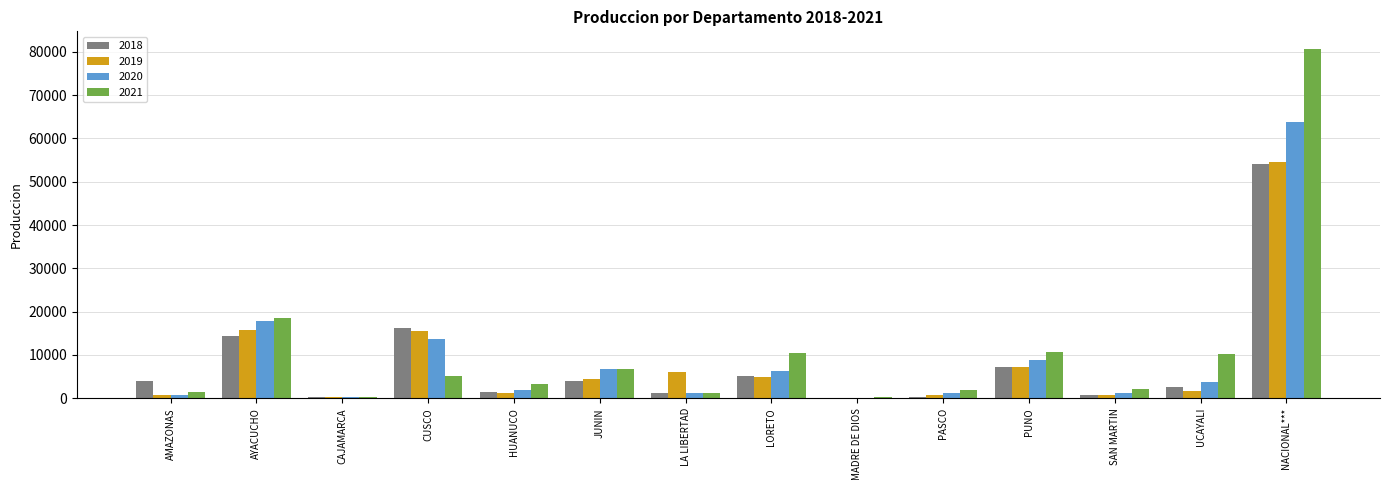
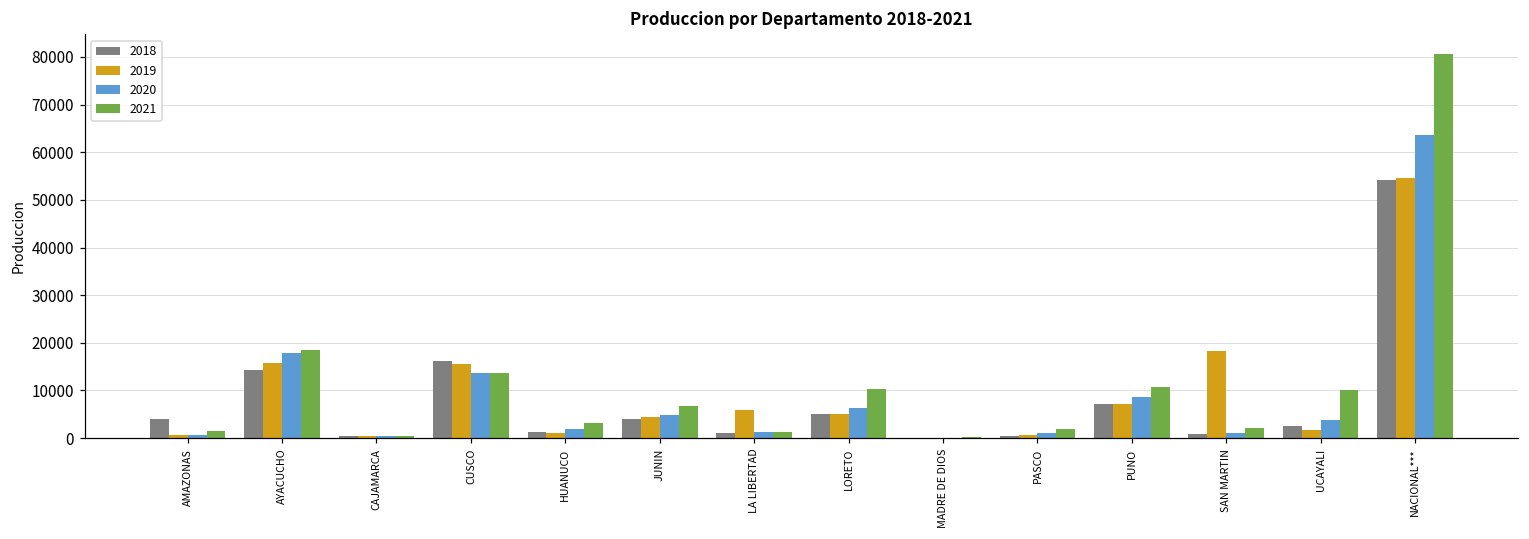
  {
    "2018": {
      "AMAZONAS": 4000,
      "AYACUCHO": 14000,
      "CUSCO": 16000,
      "HUANUCO": 1000,
      "JUNIN": 4000,
      "LA LIBERTAD": 1000,
      "LORETO": 5000,
      "PUNO": 7000,
      "SAN MARTIN": 1000,
      "UCAYALI": 3000,
      "NACIONAL***": 54000
    },
    "2019": {
      "AMAZONAS": 1000,
      "AYACUCHO": 16000,
      "CUSCO": 16000,
      "HUANUCO": 1000,
      "JUNIN": 4000,
      "LA LIBERTAD": 6000,
      "LORETO": 5000,
      "PASCO": 1000,
      "PUNO": 7000,
-     "SAN MARTIN": 1000,
+     "SAN MARTIN": 18000,
      "UCAYALI": 2000,
      "NACIONAL***": 55000
    },
    "2020": {
      "AMAZONAS": 1000,
      "AYACUCHO": 18000,
      "CUSCO": 14000,
      "HUANUCO": 2000,
-     "JUNIN": 7000,
+     "JUNIN": 5000,
      "LA LIBERTAD": 1000,
      "LORETO": 6000,
      "PASCO": 1000,
      "PUNO": 9000,
      "SAN MARTIN": 1000,
      "UCAYALI": 4000,
      "NACIONAL***": 64000
    },
    "2021": {
      "AMAZONAS": 2000,
      "AYACUCHO": 19000,
-     "CUSCO": 5000,
+     "CUSCO": 14000,
      "HUANUCO": 3000,
      "JUNIN": 7000,
      "LA LIBERTAD": 1000,
      "LORETO": 10000,
      "PASCO": 2000,
      "PUNO": 11000,
      "SAN MARTIN": 2000,
      "UCAYALI": 10000,
      "NACIONAL***": 81000
    }
  }
